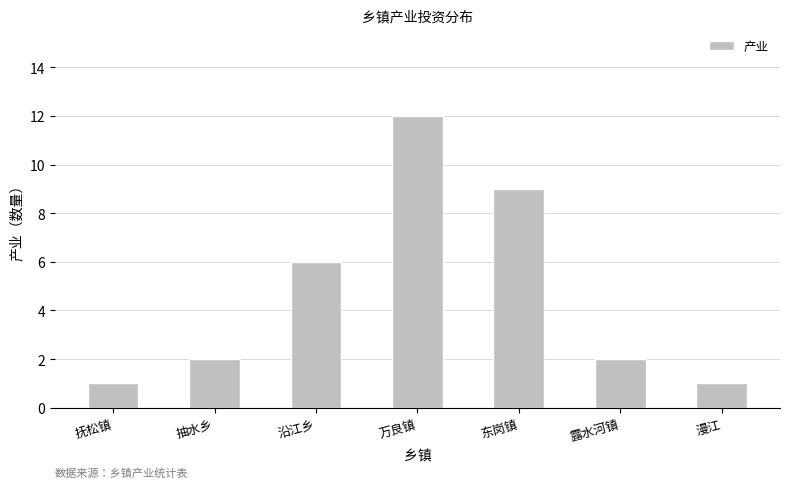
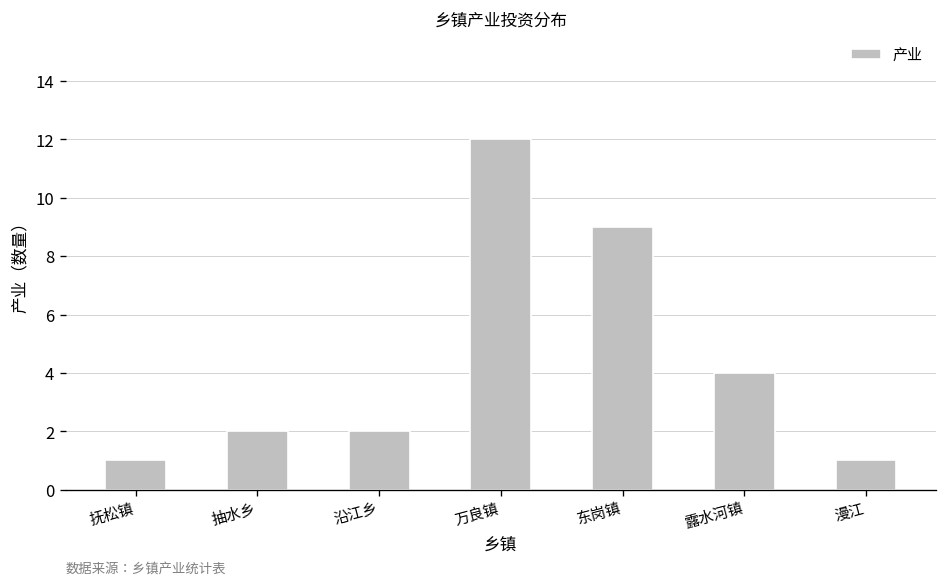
  {
    "抚松镇": 1,
    "抽水乡": 2,
-   "沿江乡": 6,
+   "沿江乡": 2,
    "万良镇": 12,
    "东岗镇": 9,
-   "露水河镇": 2,
+   "露水河镇": 4,
    "漫江": 1
  }
